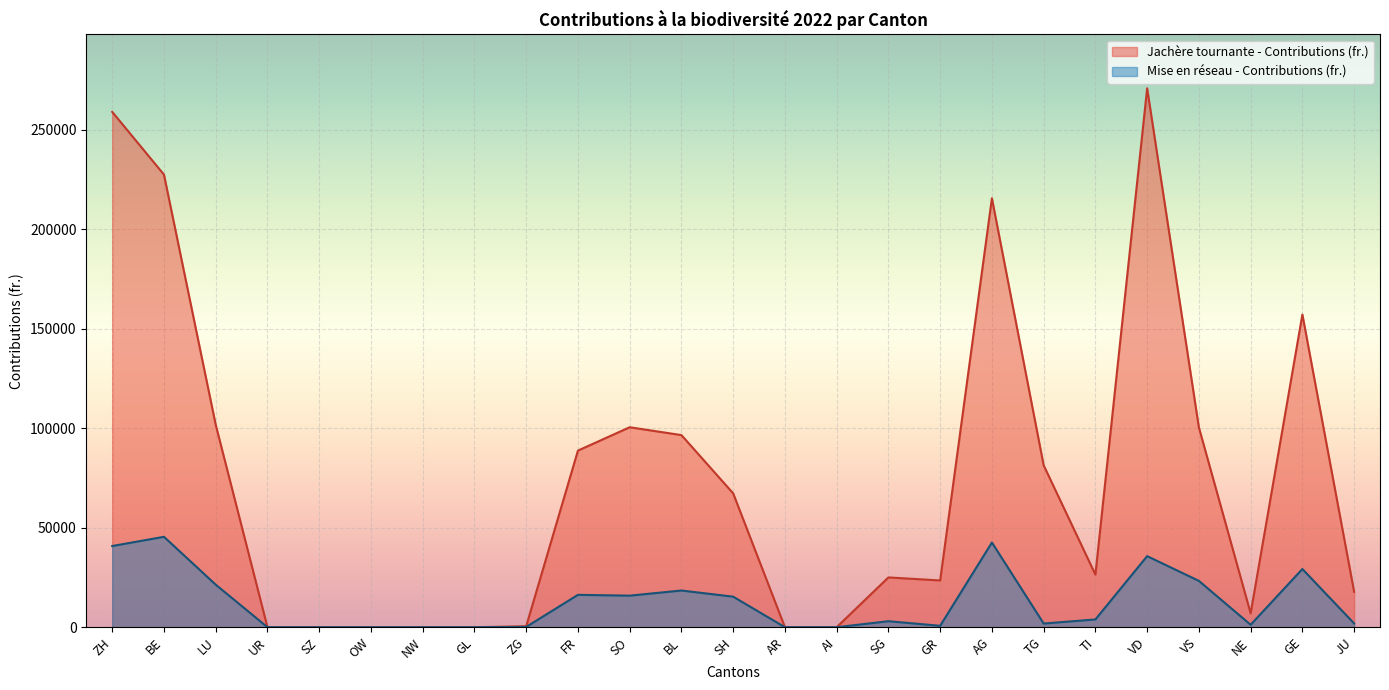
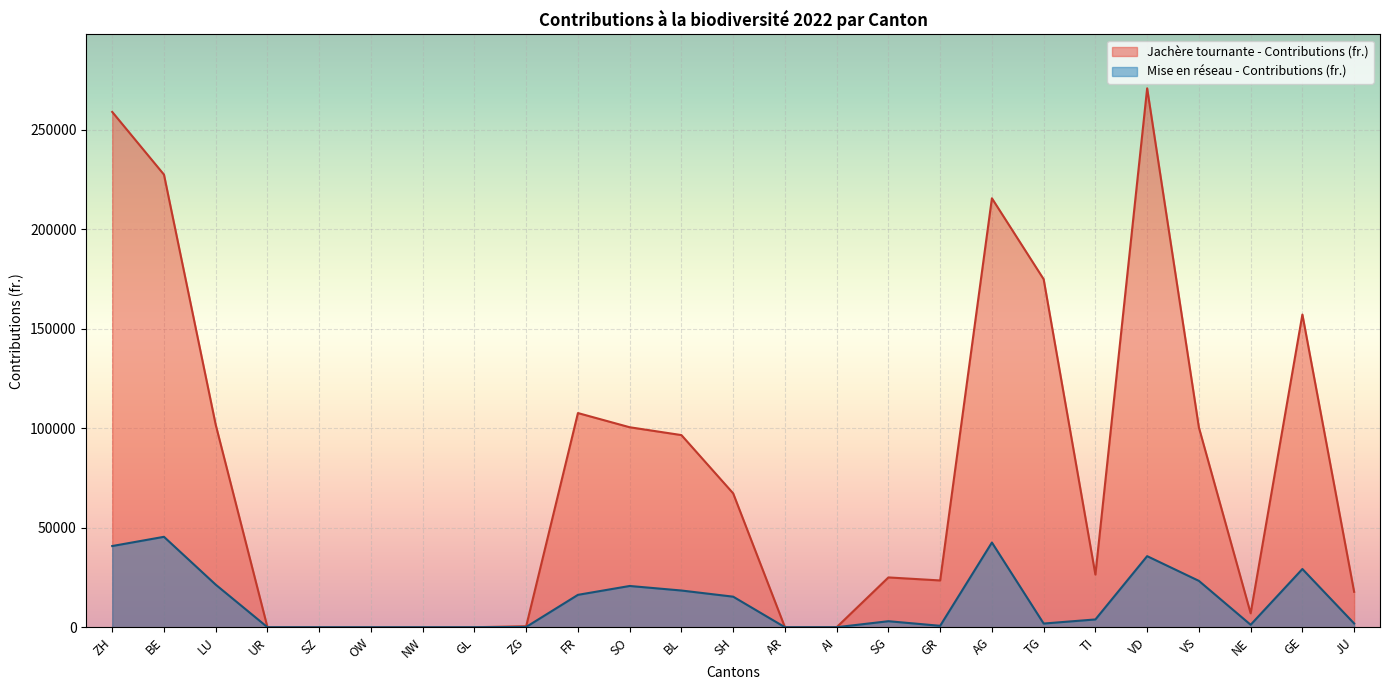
  {
    "Jachère tournante - Contributions (fr.)": {
      "ZH": 259000,
      "BE": 227000,
      "LU": 102000,
-     "FR": 89000,
+     "FR": 108000,
      "SO": 100000,
      "BL": 97000,
      "SH": 67000,
      "SG": 25000,
      "GR": 23000,
      "AG": 216000,
-     "TG": 81000,
+     "TG": 175000,
      "TI": 26000,
      "VD": 271000,
      "VS": 100000,
      "NE": 7000,
      "GE": 157000,
      "JU": 18000
    },
    "Mise en réseau - Contributions (fr.)": {
      "ZH": 41000,
      "BE": 45000,
      "LU": 21000,
      "FR": 16000,
-     "SO": 16000,
+     "SO": 21000,
      "BL": 18000,
      "SH": 15000,
      "SG": 3000,
      "GR": 1000,
      "AG": 43000,
      "TG": 2000,
      "TI": 4000,
      "VD": 36000,
      "VS": 23000,
      "NE": 1000,
      "GE": 29000,
      "JU": 2000
    }
  }
